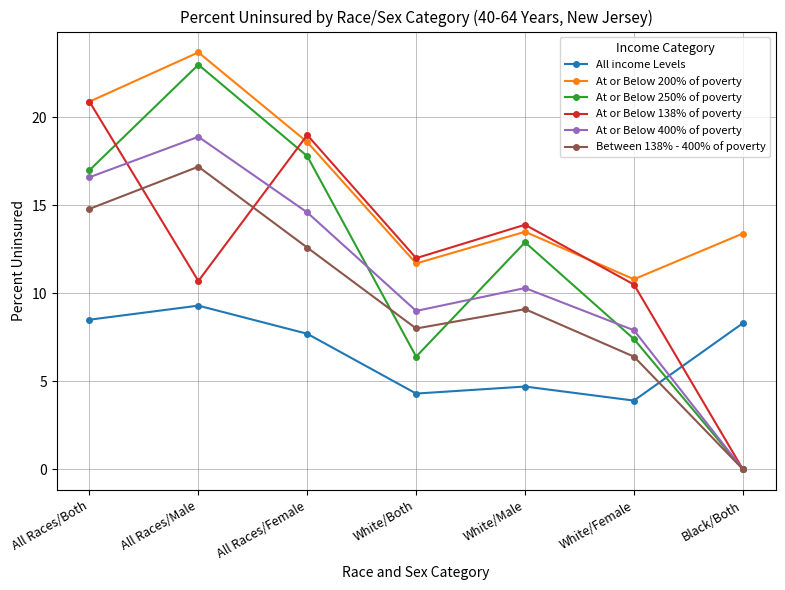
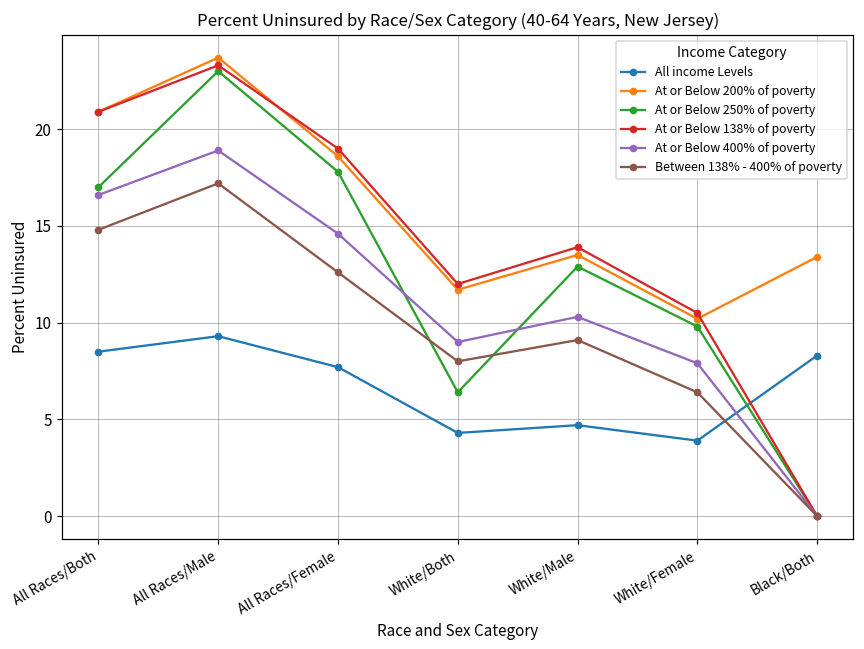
  {
    "All income Levels": {
      "All Races/Both": 8.5,
      "All Races/Male": 9.3,
      "All Races/Female": 7.7,
      "White/Both": 4.3,
      "White/Male": 4.7,
      "White/Female": 3.9,
      "Black/Both": 8.3
    },
    "At or Below 200% of poverty": {
      "All Races/Male": 23.7,
      "All Races/Female": 18.6,
      "White/Both": 11.7,
      "White/Male": 13.5,
-     "White/Female": 10.8,
+     "White/Female": 10.2,
      "Black/Both": 13.4
    },
    "At or Below 250% of poverty": {
      "All Races/Both": 17.0,
      "All Races/Male": 23.0,
      "All Races/Female": 17.8,
      "White/Both": 6.4,
      "White/Male": 12.9,
-     "White/Female": 7.4
+     "White/Female": 9.8
    },
    "At or Below 138% of poverty": {
-     "All Races/Male": 10.7,
+     "All Races/Male": 23.3,
      "All Races/Female": 19.0,
      "White/Both": 12.0,
      "White/Male": 13.9,
      "White/Female": 10.5
    },
    "At or Below 400% of poverty": {
      "All Races/Both": 16.6,
      "All Races/Male": 18.9,
      "All Races/Female": 14.6,
      "White/Both": 9.0,
      "White/Male": 10.3,
      "White/Female": 7.9
    },
    "Between 138% - 400% of poverty": {
      "All Races/Both": 14.8,
      "All Races/Male": 17.2,
      "All Races/Female": 12.6,
      "White/Both": 8.0,
      "White/Male": 9.1,
      "White/Female": 6.4
    }
  }
